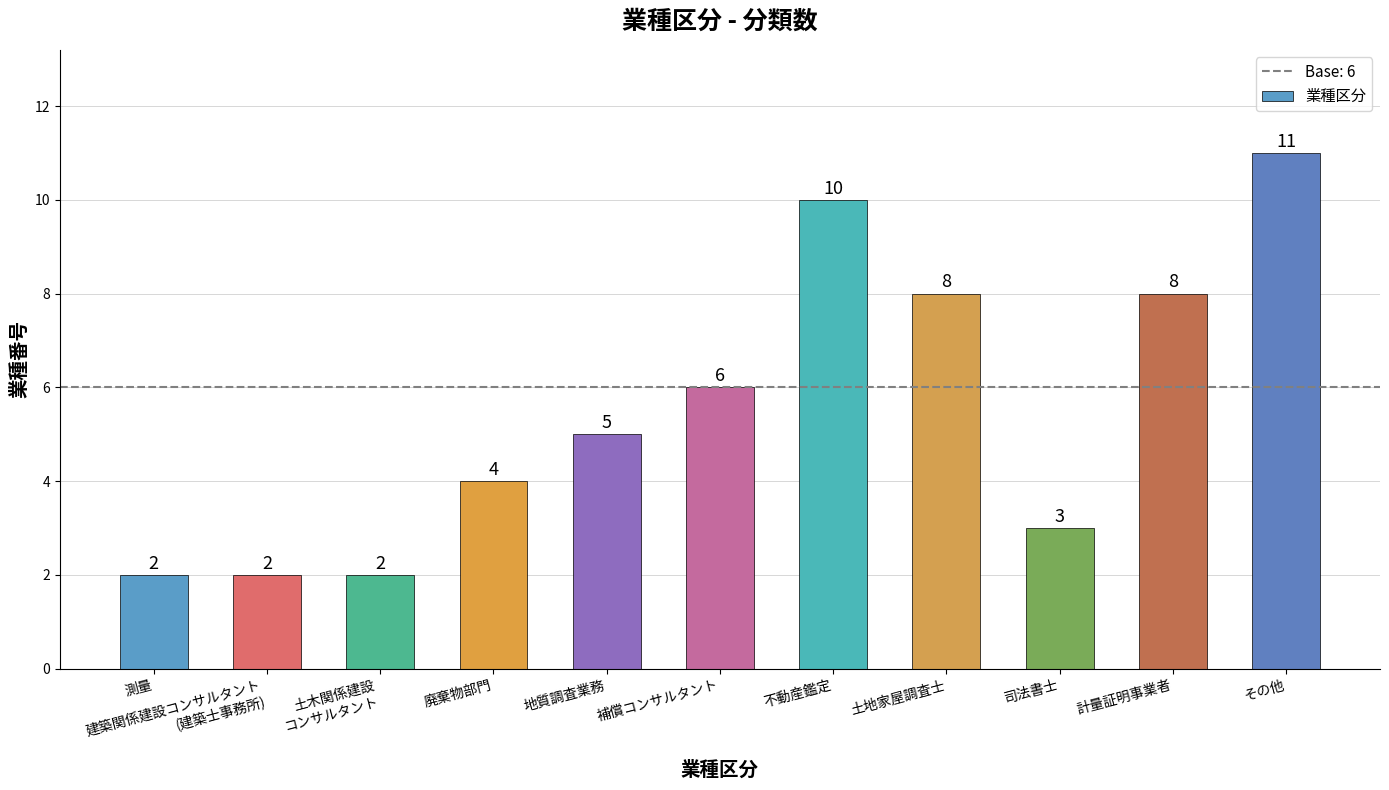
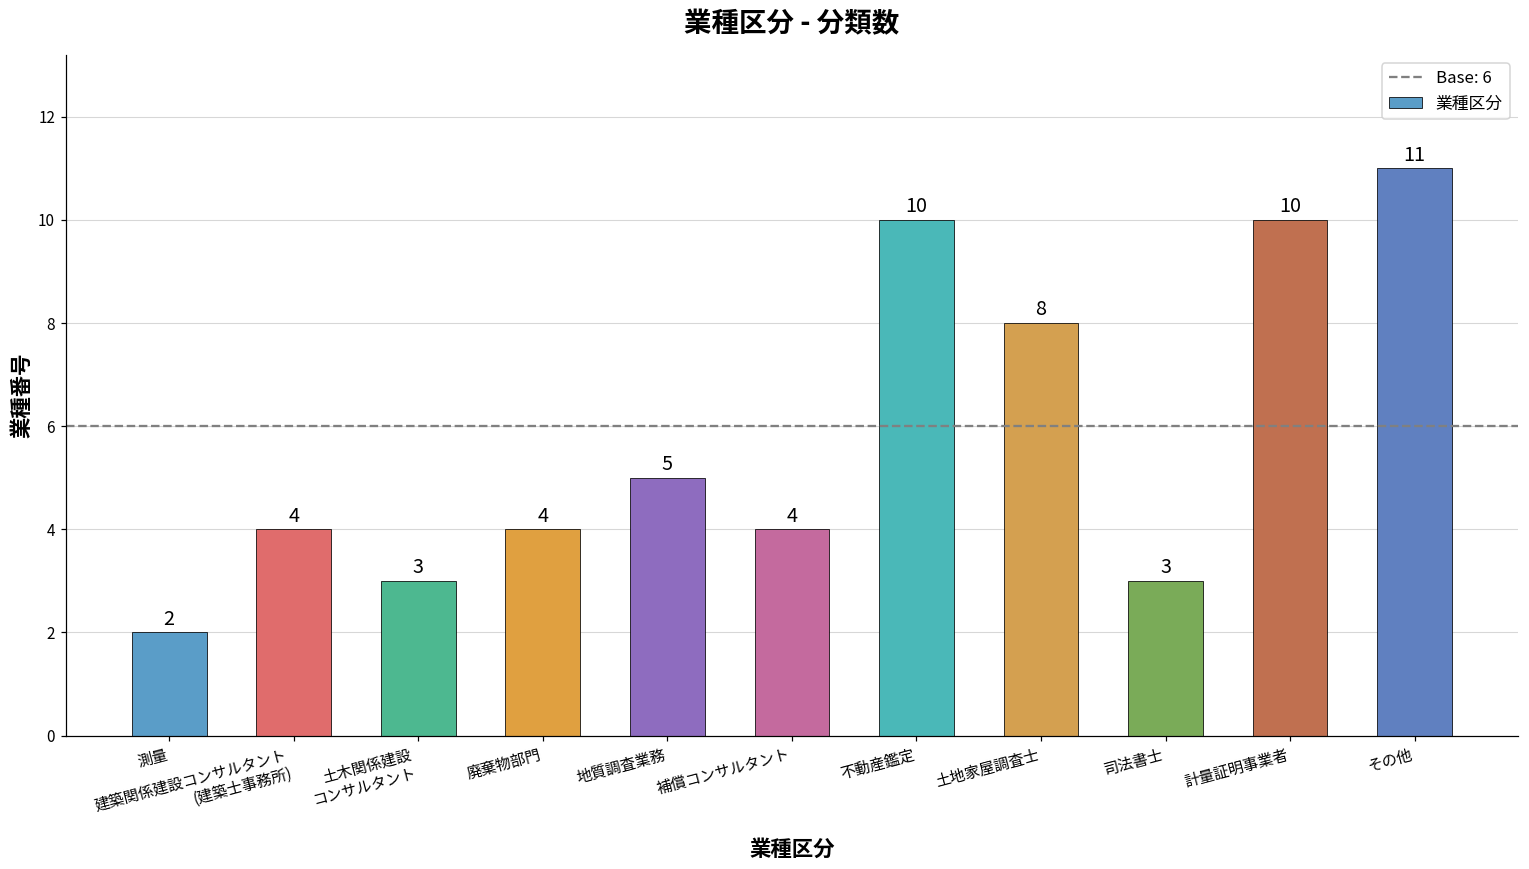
  {
    "測量": 2,
-   "建築関係建設コンサルタント (建築士事務所)": 2,
-   "土木関係建設 コンサルタント": 2,
+   "建築関係建設コンサルタント (建築士事務所)": 4,
+   "土木関係建設 コンサルタント": 3,
    "廃棄物部門": 4,
    "地質調査業務": 5,
-   "補償コンサルタント": 6,
+   "補償コンサルタント": 4,
    "不動産鑑定": 10,
    "土地家屋調査士": 8,
    "司法書士": 3,
-   "計量証明事業者": 8,
+   "計量証明事業者": 10,
    "その他": 11
  }
